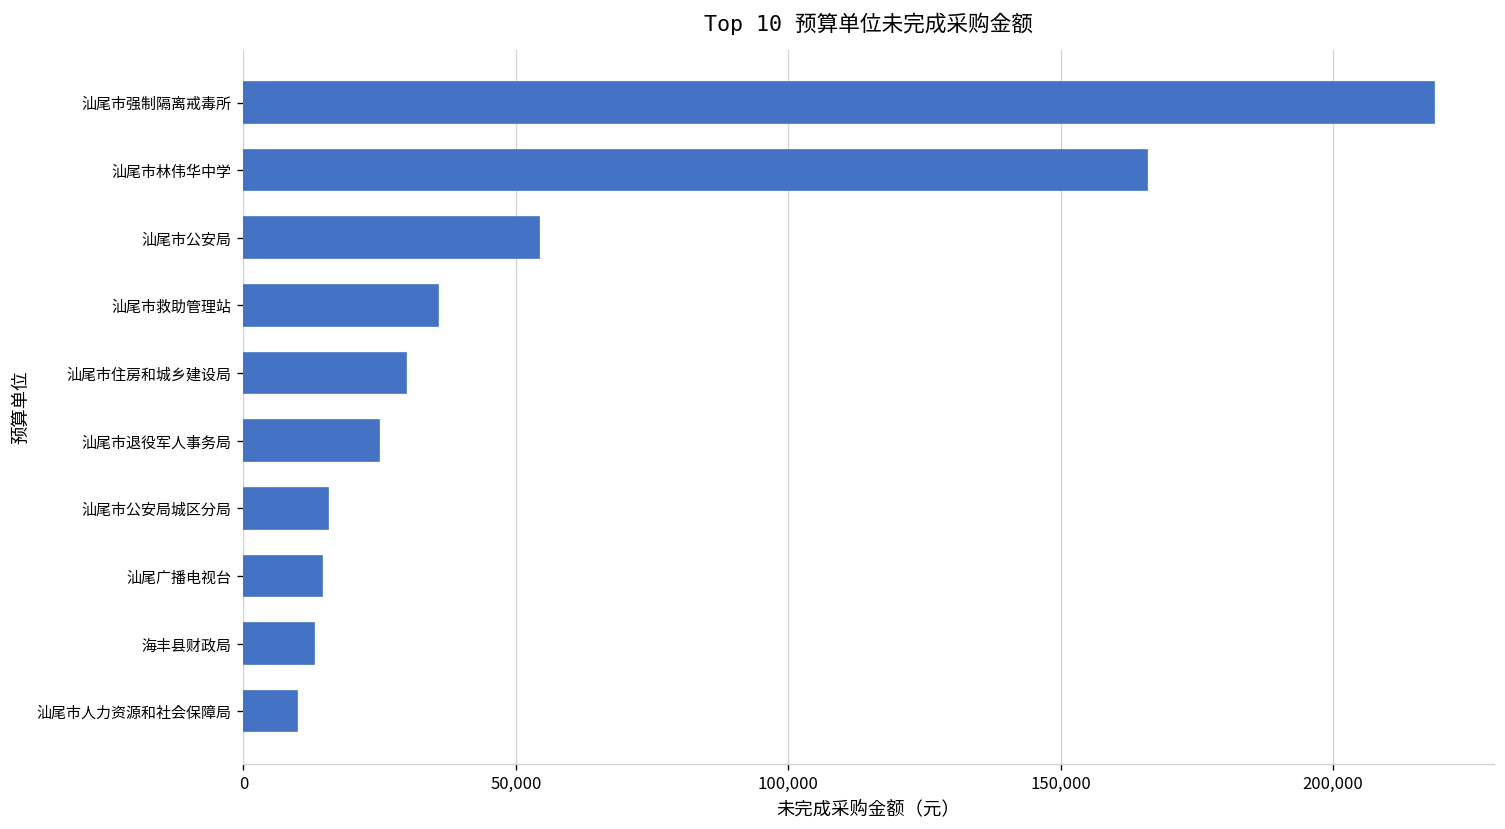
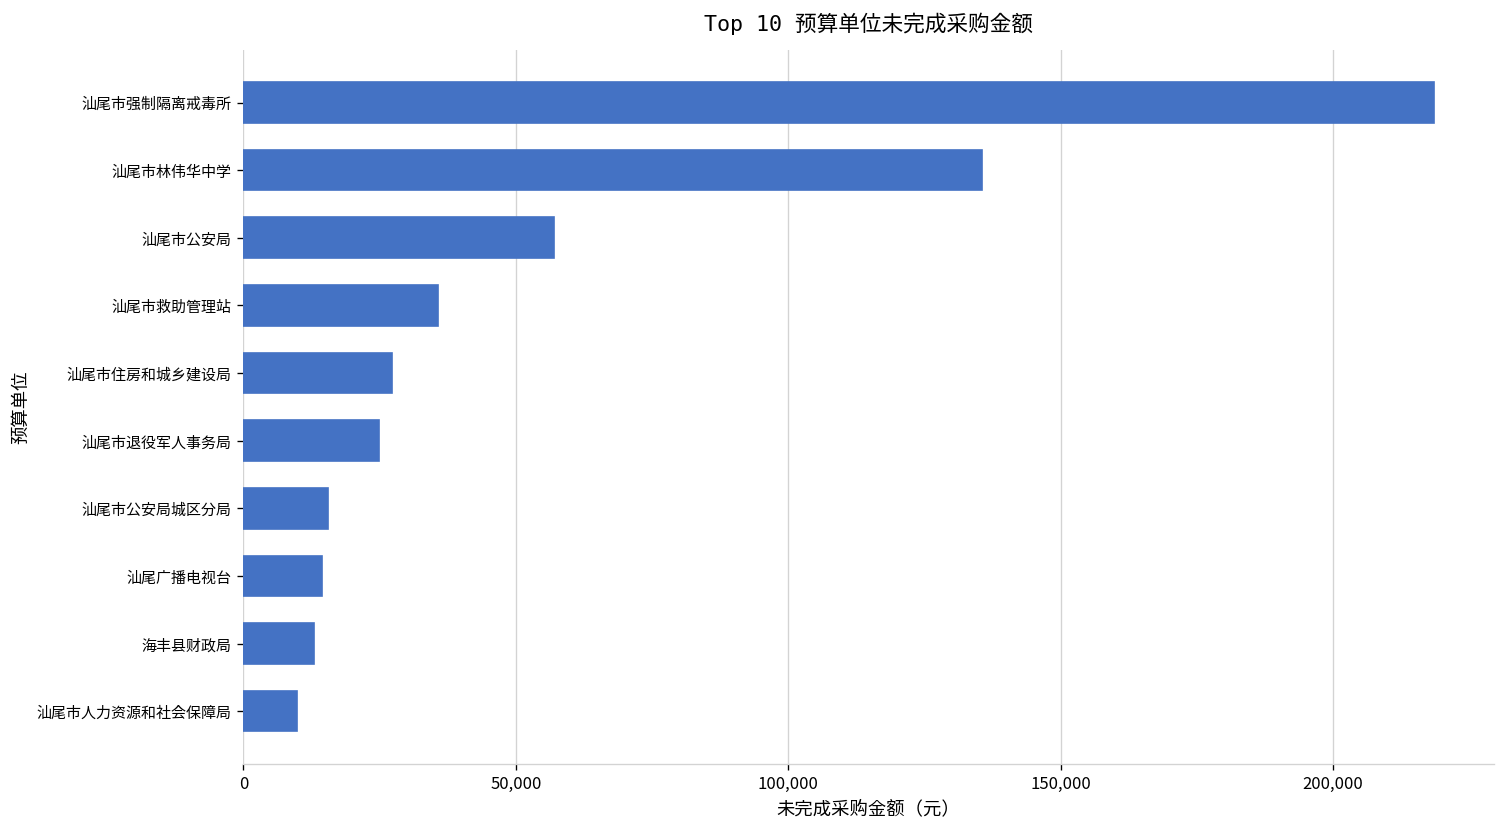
  {
    "汕尾市强制隔离戒毒所": "219,000",
-   "汕尾市林伟华中学": "166,000",
-   "汕尾市公安局": "54,000",
+   "汕尾市林伟华中学": "135,000",
+   "汕尾市公安局": "57,000",
    "汕尾市救助管理站": "36,000",
-   "汕尾市住房和城乡建设局": "30,000",
+   "汕尾市住房和城乡建设局": "27,000",
    "汕尾市退役军人事务局": "25,000",
    "汕尾市公安局城区分局": "16,000",
    "汕尾广播电视台": "14,000",
    "海丰县财政局": "13,000",
    "汕尾市人力资源和社会保障局": "10,000"
  }
